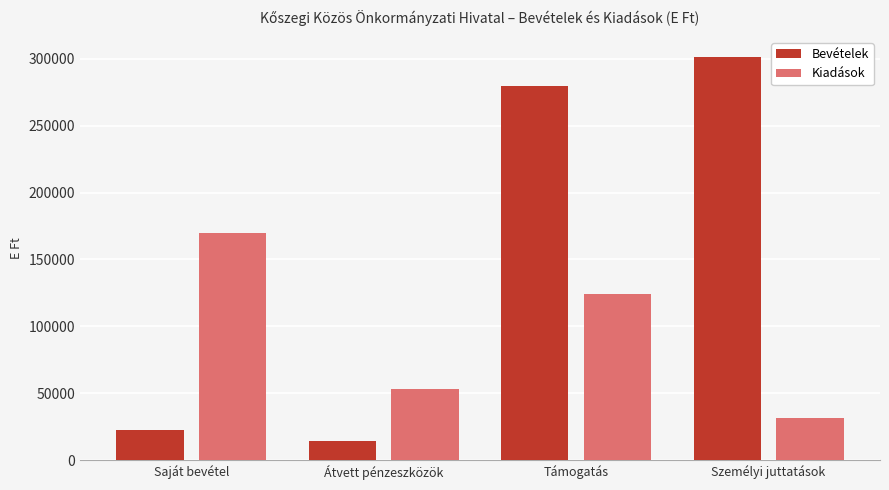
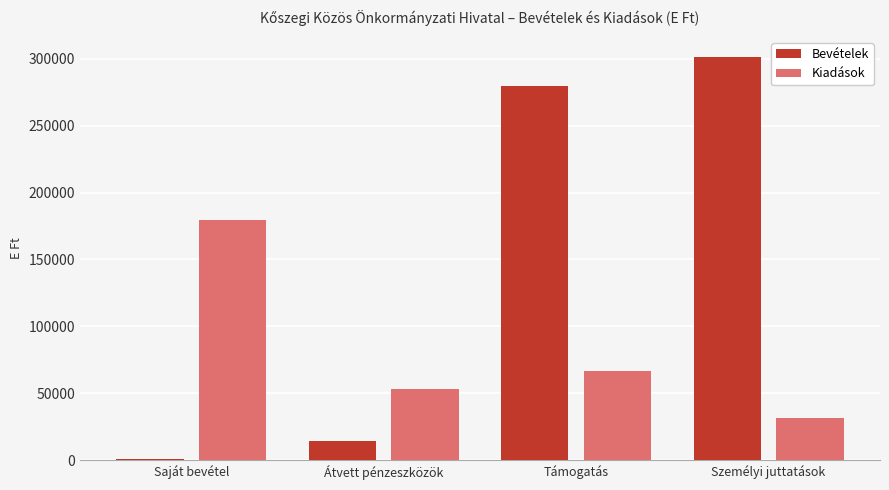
  {
    "Bevételek": {
-     "Saját bevétel": 23000,
+     "Saját bevétel": 1000,
      "Átvett pénzeszközök": 14000,
      "Támogatás": 280000,
      "Személyi juttatások": 301000
    },
    "Kiadások": {
-     "Saját bevétel": 169000,
+     "Saját bevétel": 180000,
      "Átvett pénzeszközök": 53000,
-     "Támogatás": 124000,
+     "Támogatás": 67000,
      "Személyi juttatások": 32000
    }
  }
